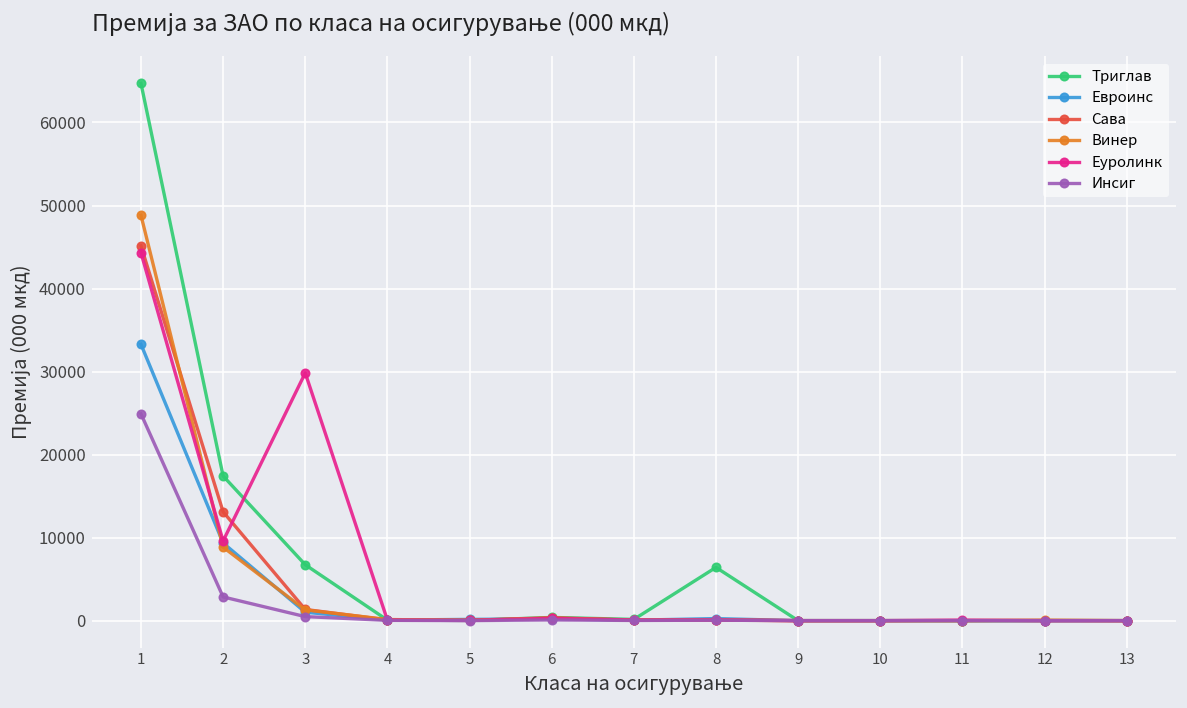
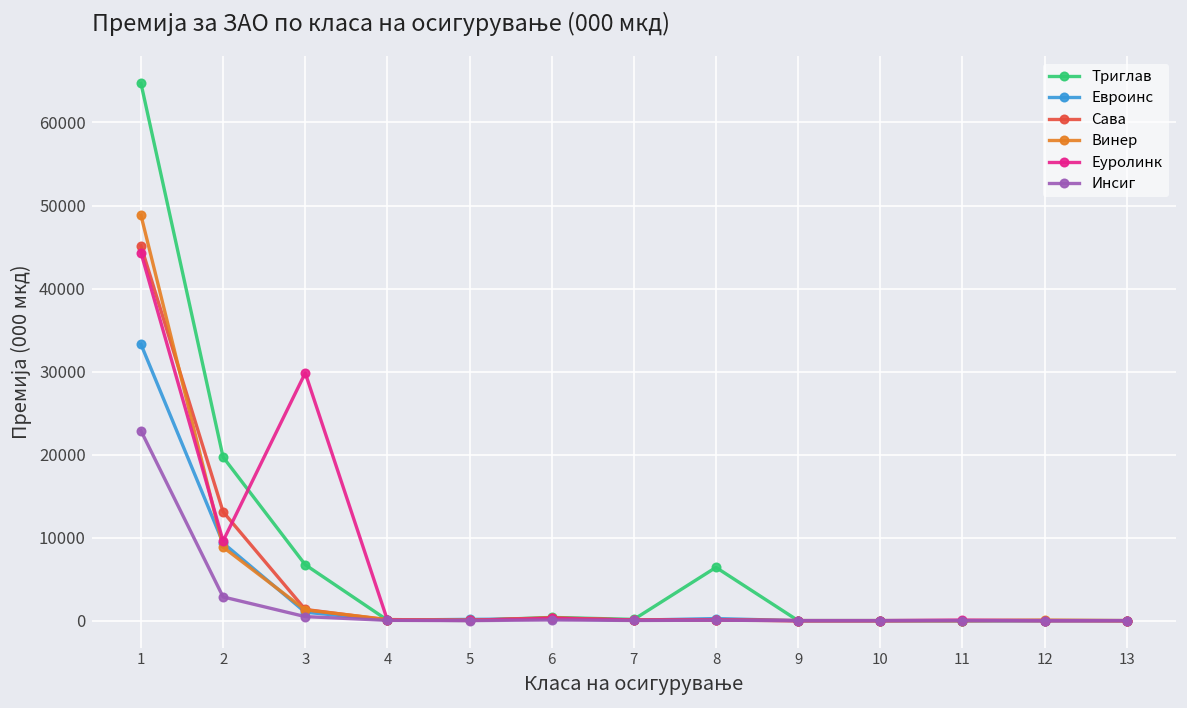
  {
    "Триглав": {
      "1": 65000,
-     "2": 17000,
+     "2": 20000,
      "3": 7000,
      "8": 6000
    },
    "Евроинс": {
      "1": 33000
    },
    "Еуролинк": {
      "1": 44000,
      "3": 30000
    },
    "Инсиг": {
-     "1": 25000,
+     "1": 23000,
      "2": 3000,
      "3": 0
    }
  }
